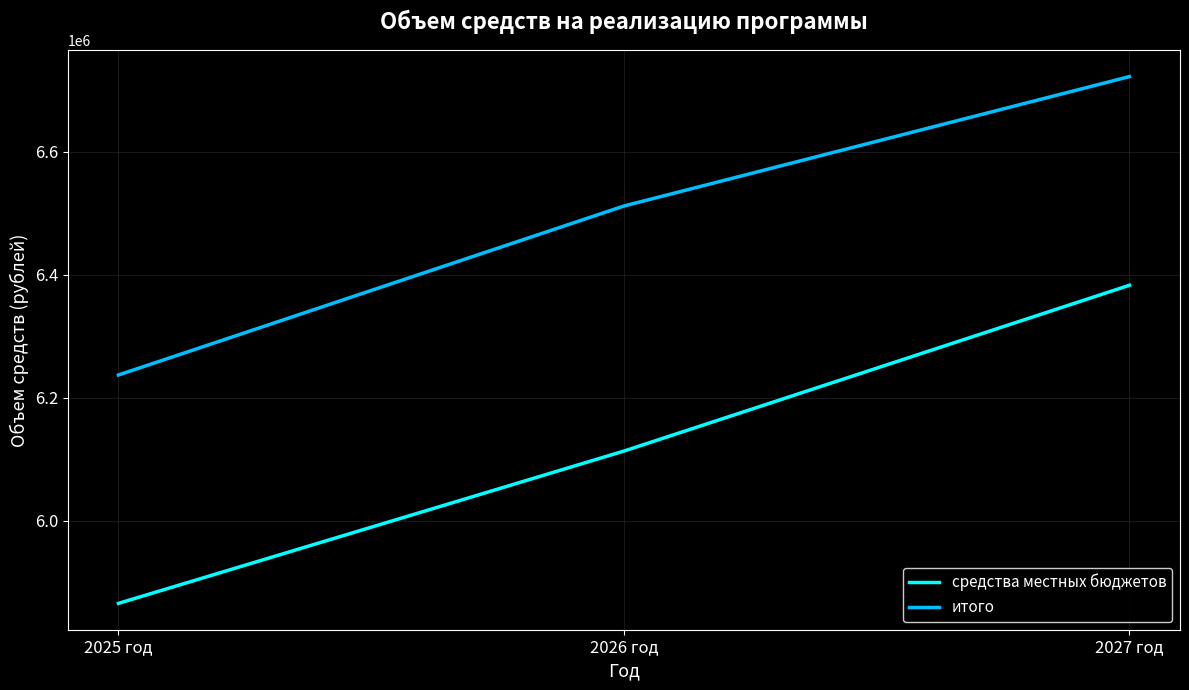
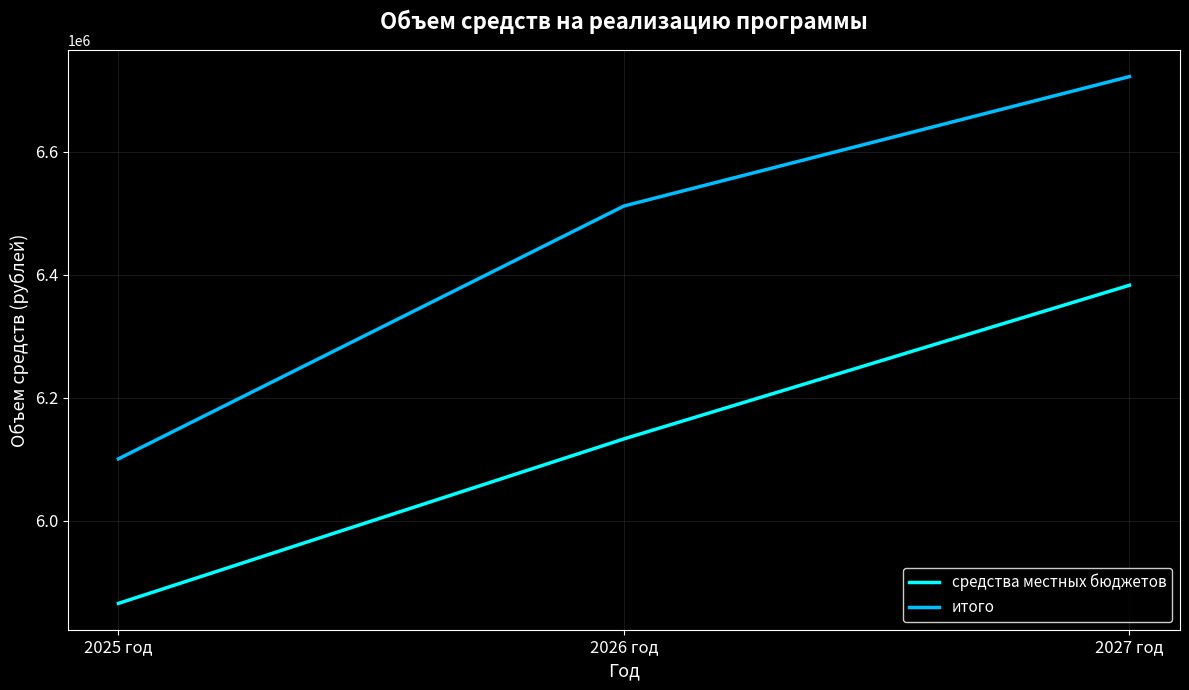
  {
    "средства местных бюджетов": {
      "2025 год": 5870000,
-     "2026 год": 6110000,
+     "2026 год": 6130000,
      "2027 год": 6380000
    },
    "итого": {
-     "2025 год": 6240000,
+     "2025 год": 6100000,
      "2026 год": 6510000,
      "2027 год": 6720000
    }
  }
